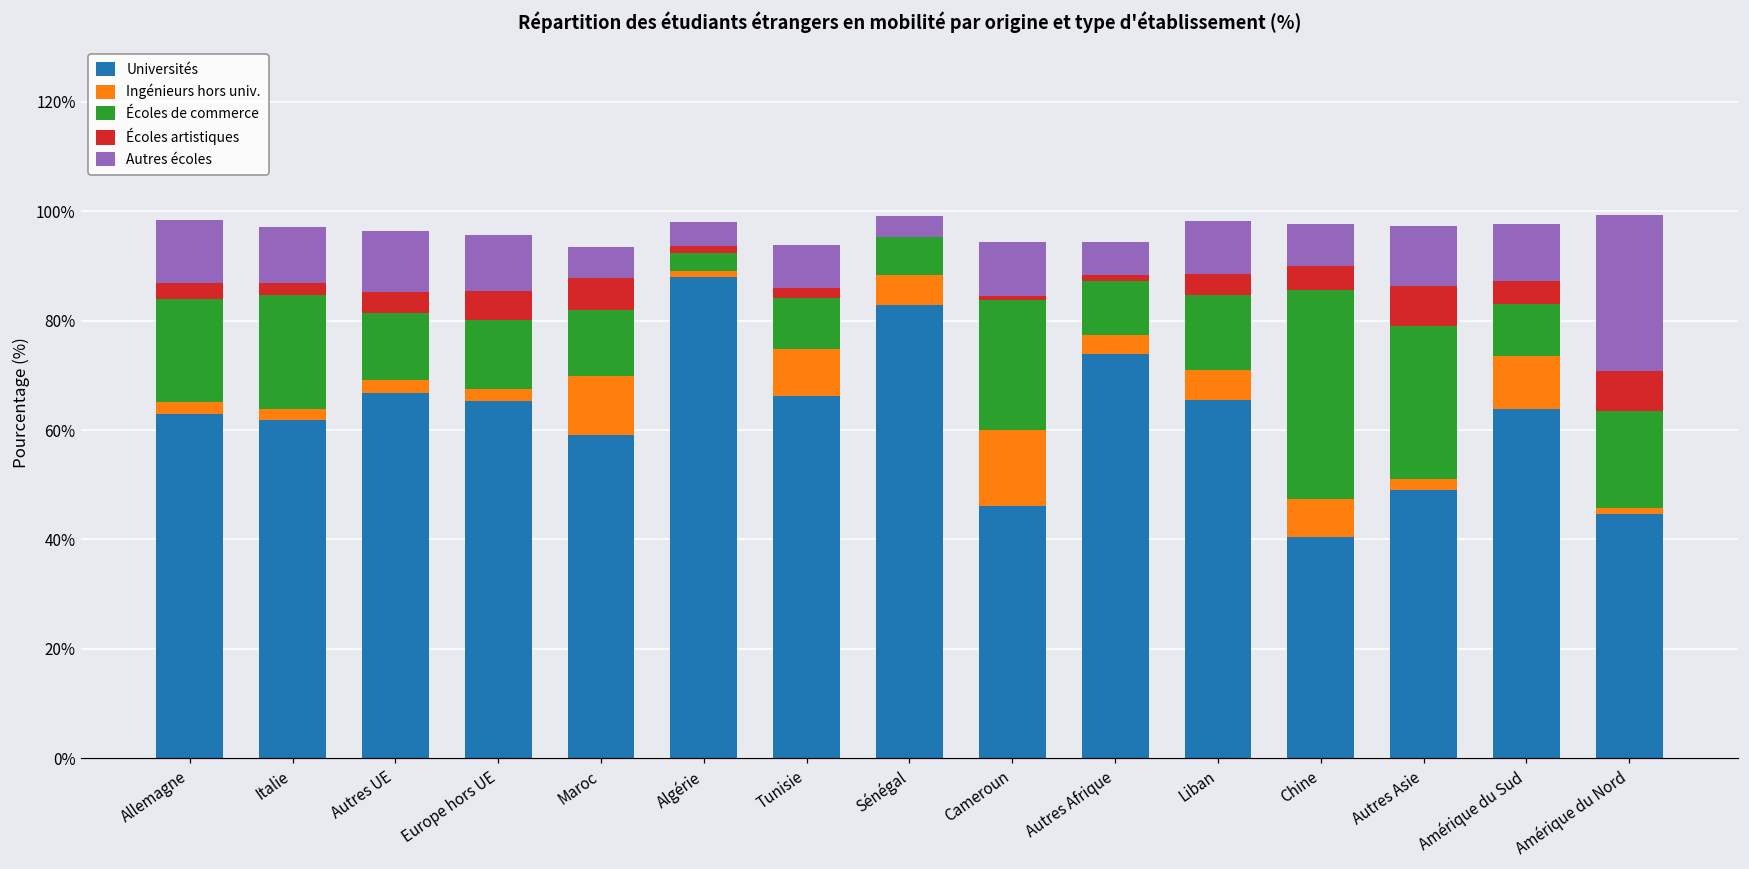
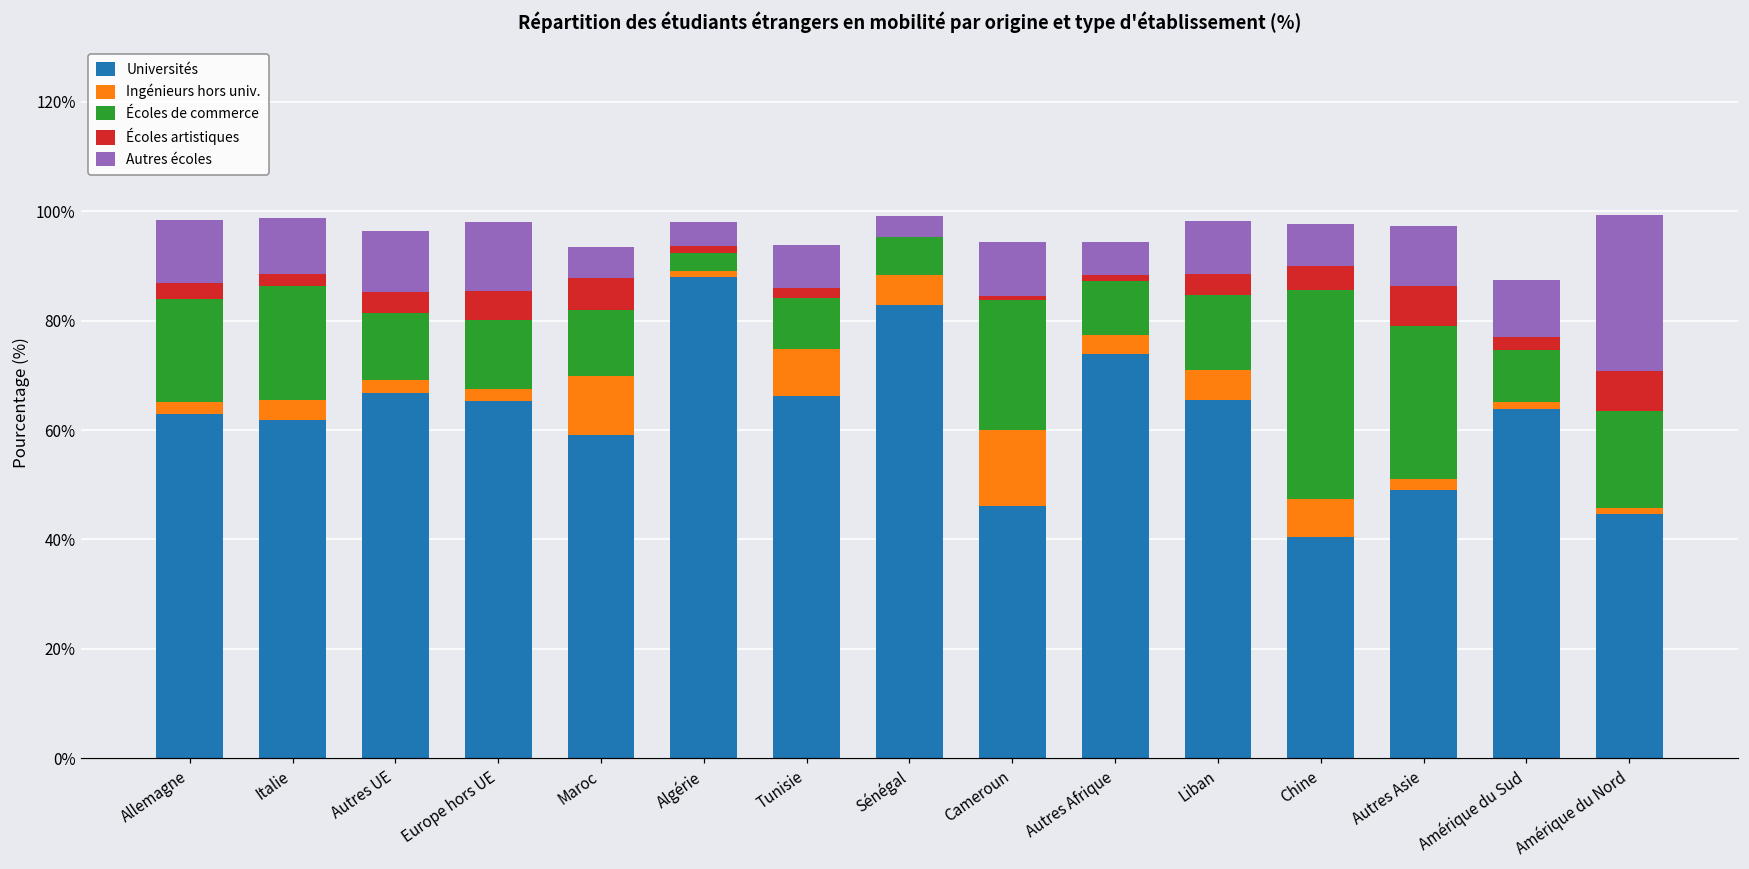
  {
    "Universités": {
      "Allemagne": "63%",
      "Italie": "62%",
      "Autres UE": "67%",
      "Europe hors UE": "65%",
      "Maroc": "59%",
      "Algérie": "88%",
      "Tunisie": "66%",
      "Sénégal": "83%",
      "Cameroun": "46%",
      "Autres Afrique": "74%",
      "Liban": "66%",
      "Chine": "40%",
      "Autres Asie": "49%",
      "Amérique du Sud": "64%",
      "Amérique du Nord": "45%"
    },
    "Ingénieurs hors univ.": {
      "Allemagne": "2%",
-     "Italie": "2%",
+     "Italie": "4%",
      "Autres UE": "2%",
      "Europe hors UE": "2%",
      "Maroc": "11%",
      "Algérie": "1%",
      "Tunisie": "9%",
      "Sénégal": "6%",
      "Cameroun": "14%",
      "Autres Afrique": "4%",
      "Liban": "5%",
      "Chine": "7%",
      "Autres Asie": "2%",
-     "Amérique du Sud": "10%",
+     "Amérique du Sud": "1%",
      "Amérique du Nord": "1%"
    },
    "Écoles de commerce": {
      "Allemagne": "19%",
      "Italie": "21%",
      "Autres UE": "12%",
      "Europe hors UE": "13%",
      "Maroc": "12%",
      "Algérie": "3%",
      "Tunisie": "9%",
      "Sénégal": "7%",
      "Cameroun": "24%",
      "Autres Afrique": "10%",
      "Liban": "14%",
      "Chine": "38%",
      "Autres Asie": "28%",
      "Amérique du Sud": "10%",
      "Amérique du Nord": "18%"
    },
    "Écoles artistiques": {
      "Allemagne": "3%",
      "Italie": "2%",
      "Autres UE": "4%",
      "Europe hors UE": "5%",
      "Maroc": "6%",
      "Algérie": "1%",
      "Tunisie": "2%",
      "Sénégal": "0%",
      "Cameroun": "1%",
      "Autres Afrique": "1%",
      "Liban": "4%",
      "Chine": "4%",
      "Autres Asie": "7%",
-     "Amérique du Sud": "4%",
+     "Amérique du Sud": "2%",
      "Amérique du Nord": "7%"
    },
    "Autres écoles": {
      "Allemagne": "12%",
      "Italie": "10%",
      "Autres UE": "11%",
-     "Europe hors UE": "10%",
+     "Europe hors UE": "13%",
      "Maroc": "6%",
      "Algérie": "4%",
      "Tunisie": "8%",
      "Sénégal": "4%",
      "Cameroun": "10%",
      "Autres Afrique": "6%",
      "Liban": "10%",
      "Chine": "8%",
      "Autres Asie": "11%",
      "Amérique du Sud": "10%",
      "Amérique du Nord": "28%"
    }
  }
